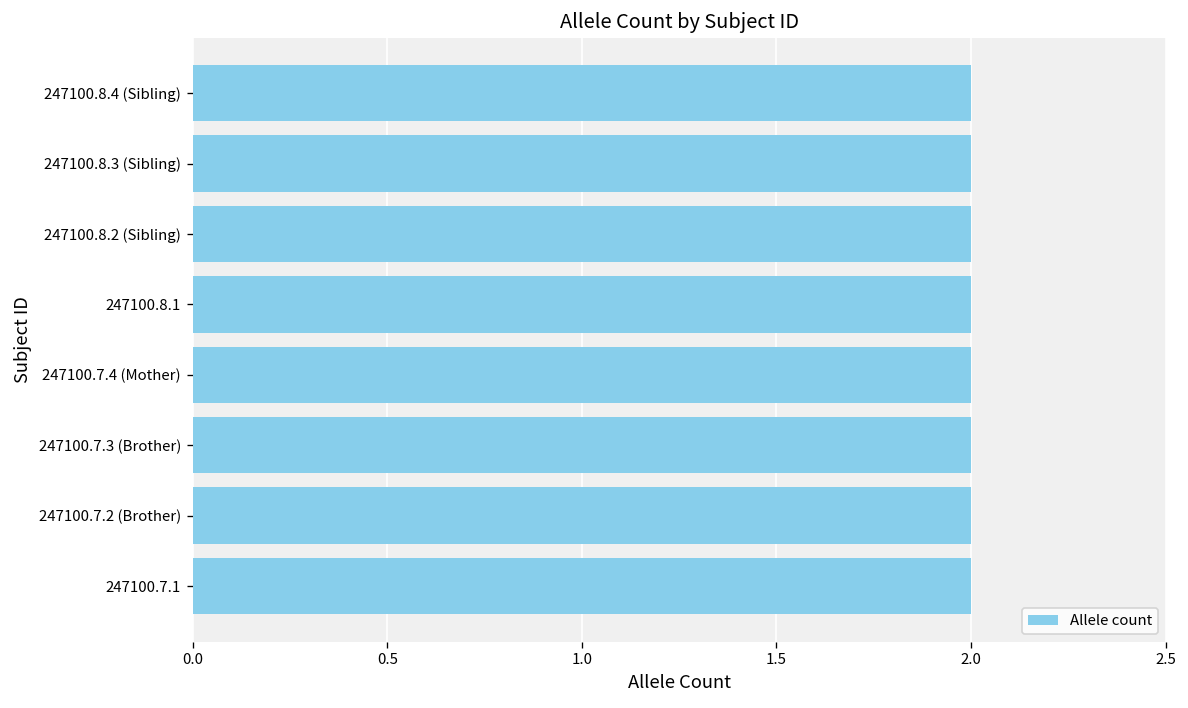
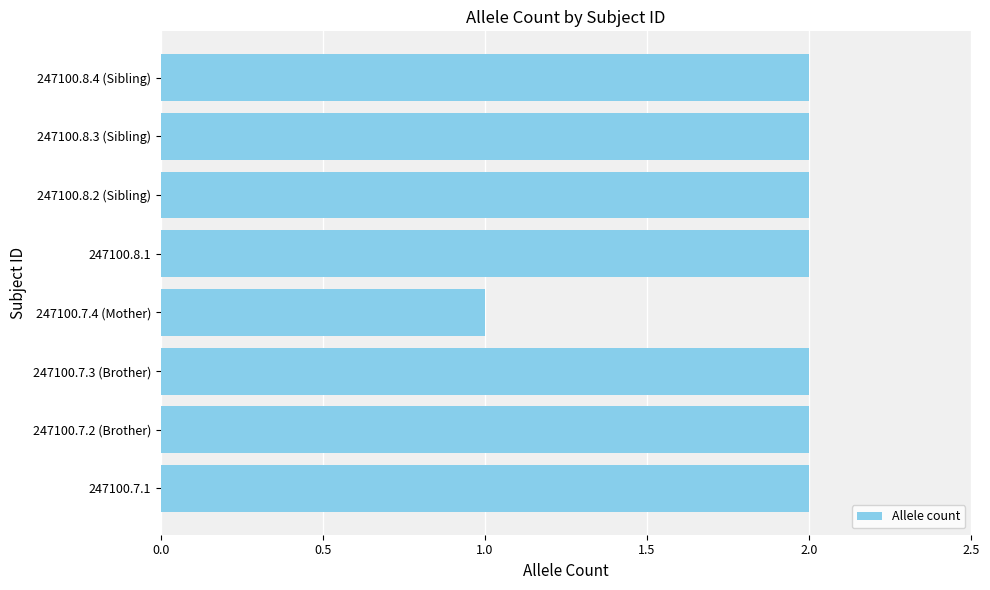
  {
    "247100.8.4 (Sibling)": 2,
    "247100.8.3 (Sibling)": 2,
    "247100.8.2 (Sibling)": 2,
    "247100.8.1": 2,
-   "247100.7.4 (Mother)": 2,
+   "247100.7.4 (Mother)": 1,
    "247100.7.3 (Brother)": 2,
    "247100.7.2 (Brother)": 2,
    "247100.7.1": 2
  }
